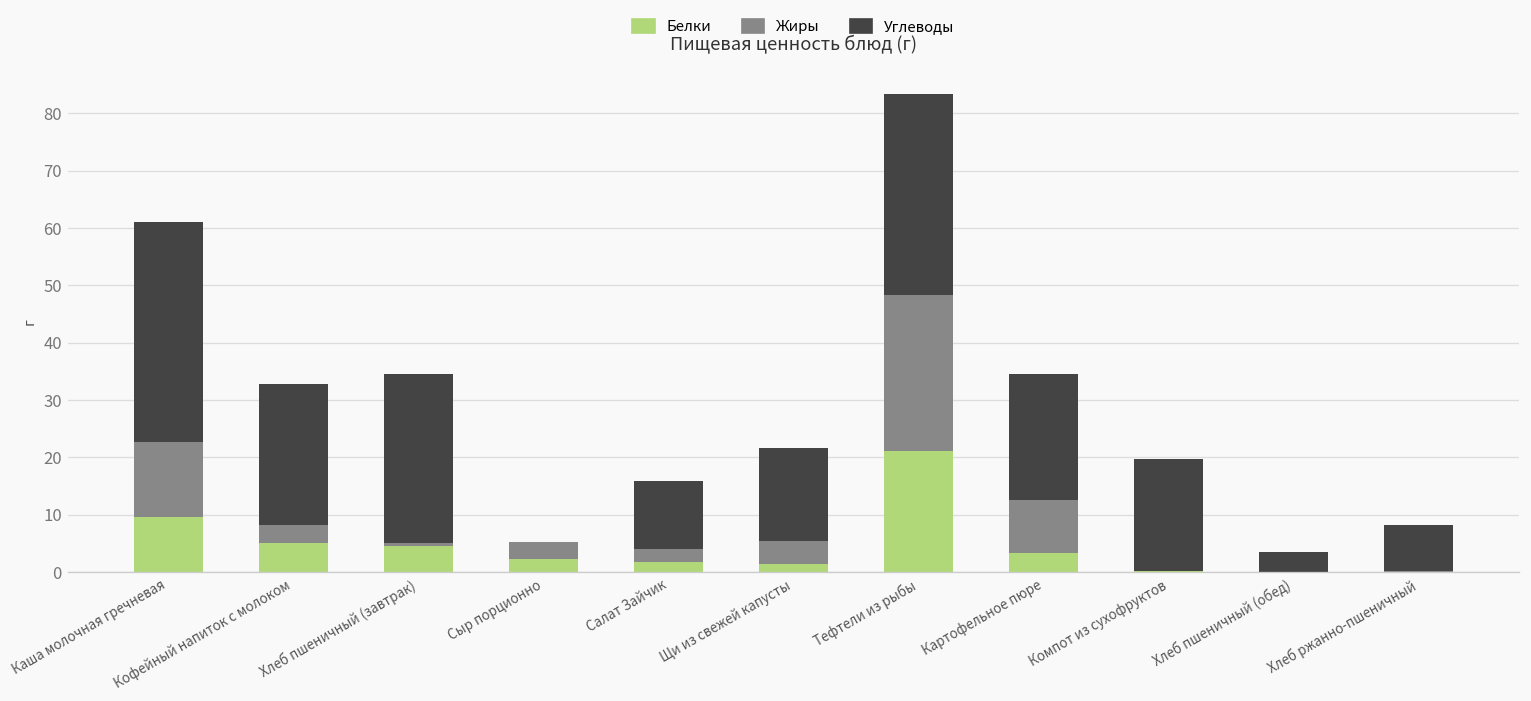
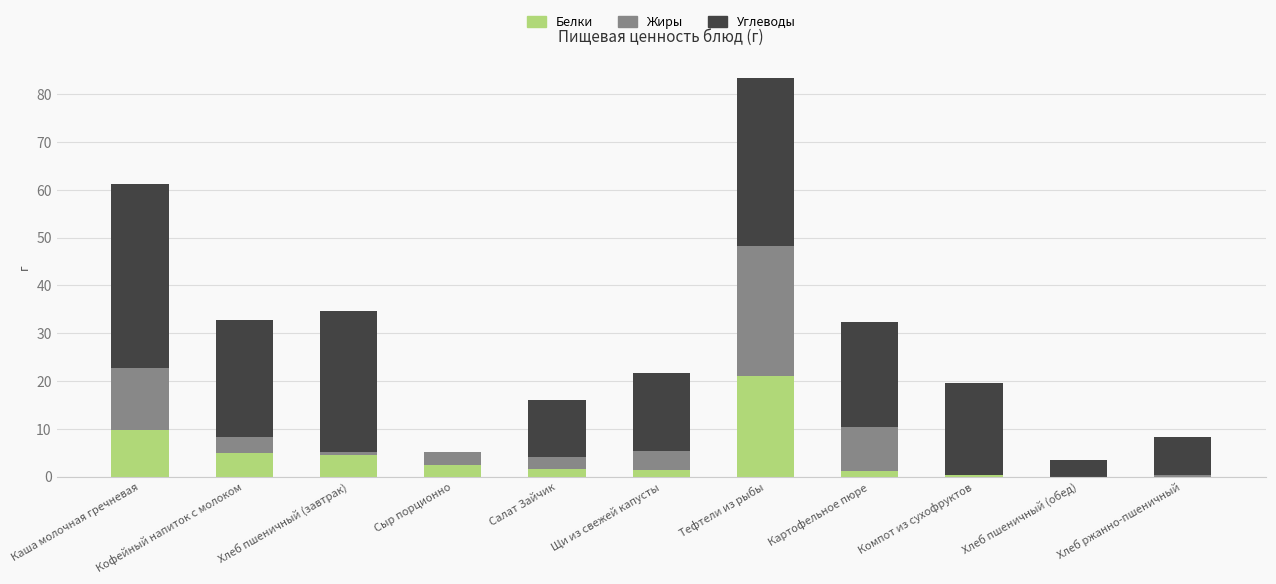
  {
    "Белки": {
      "Каша молочная гречневая": 10,
      "Кофейный напиток с молоком": 5,
      "Хлеб пшеничный (завтрак)": 5,
      "Сыр порционно": 2,
      "Салат Зайчик": 2,
      "Щи из свежей капусты": 1,
      "Тефтели из рыбы": 21,
-     "Картофельное пюре": 3,
+     "Картофельное пюре": 1,
      "Хлеб пшеничный (обед)": 0,
      "Хлеб ржанно-пшеничный": 0
    },
    "Жиры": {
      "Каша молочная гречневая": 13,
      "Кофейный напиток с молоком": 3,
      "Сыр порционно": 3,
      "Салат Зайчик": 2,
      "Щи из свежей капусты": 4,
      "Тефтели из рыбы": 27,
      "Картофельное пюре": 9,
      "Компот из сухофруктов": 0,
      "Хлеб пшеничный (обед)": 0
    },
    "Углеводы": {
      "Каша молочная гречневая": 38,
      "Кофейный напиток с молоком": 25,
      "Хлеб пшеничный (завтрак)": 30,
      "Сыр порционно": 0,
      "Салат Зайчик": 12,
      "Щи из свежей капусты": 16,
      "Тефтели из рыбы": 35,
      "Картофельное пюре": 22,
      "Компот из сухофруктов": 19,
      "Хлеб пшеничный (обед)": 4,
      "Хлеб ржанно-пшеничный": 8
    }
  }
